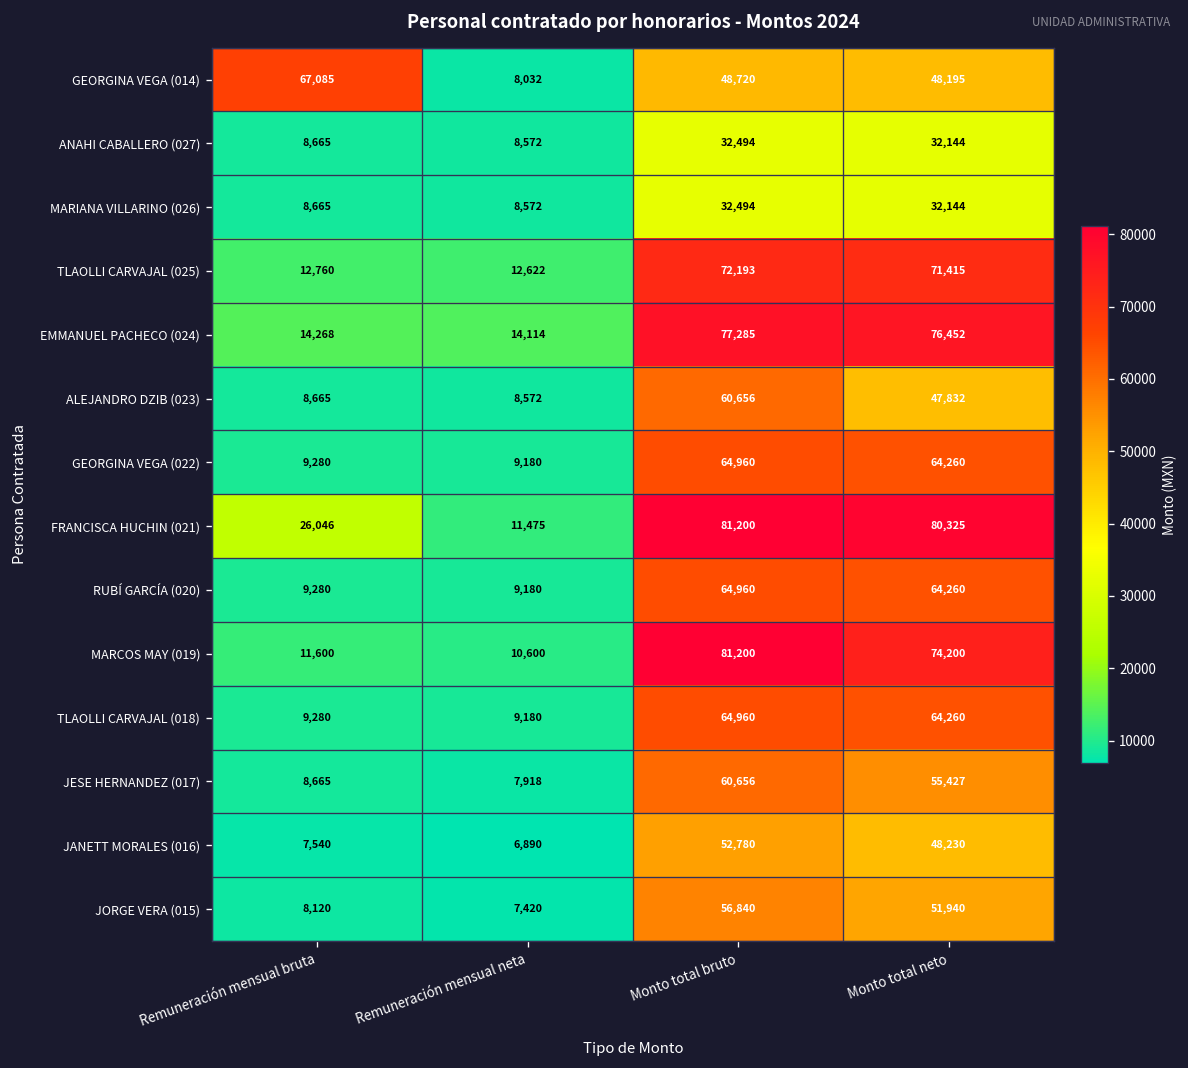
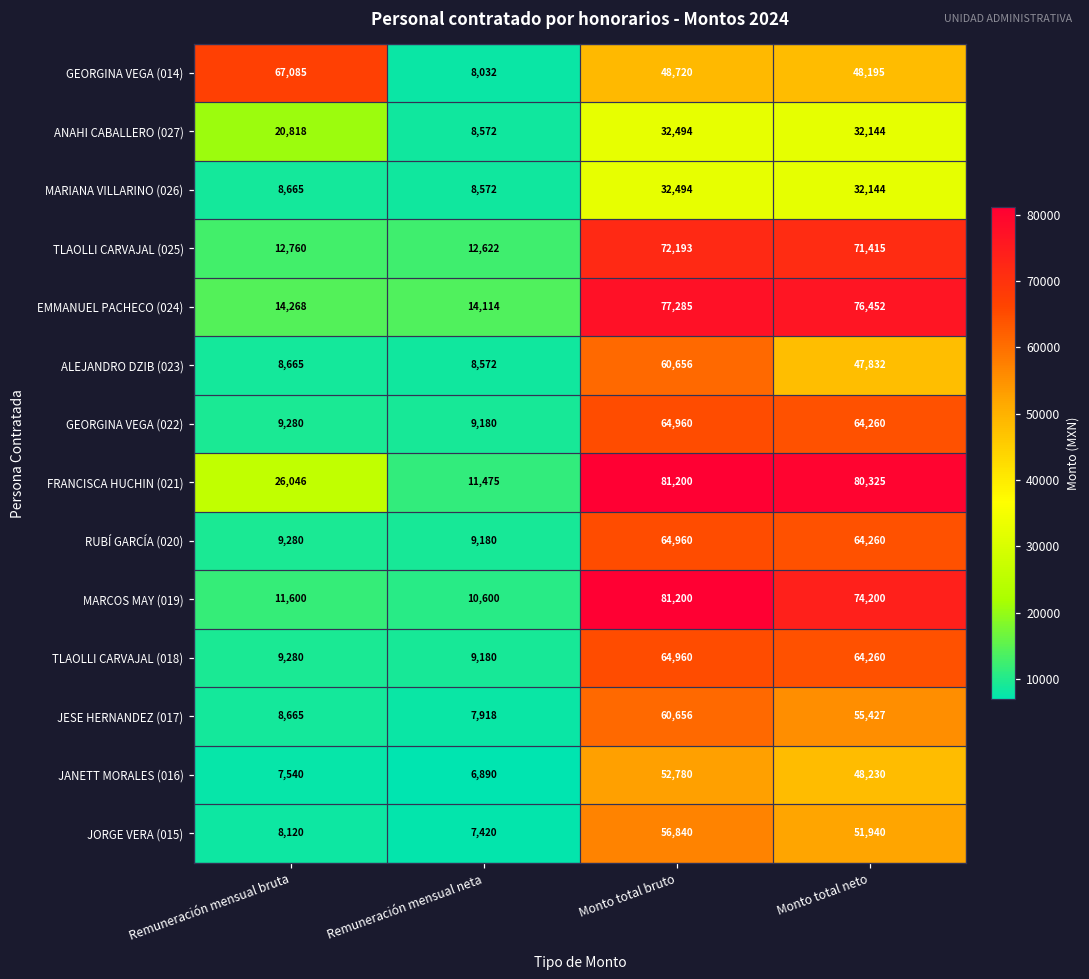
  {
    "GEORGINA VEGA (014)": {
      "Remuneración mensual bruta": "67,085",
      "Remuneración mensual neta": "8,032",
      "Monto total bruto": "48,720",
      "Monto total neto": "48,195"
    },
    "ANAHI CABALLERO (027)": {
-     "Remuneración mensual bruta": "8,665",
+     "Remuneración mensual bruta": "20,818",
      "Remuneración mensual neta": "8,572",
      "Monto total bruto": "32,494",
      "Monto total neto": "32,144"
    },
    "MARIANA VILLARINO (026)": {
      "Remuneración mensual bruta": "8,665",
      "Remuneración mensual neta": "8,572",
      "Monto total bruto": "32,494",
      "Monto total neto": "32,144"
    },
    "TLAOLLI CARVAJAL (025)": {
      "Remuneración mensual bruta": "12,760",
      "Remuneración mensual neta": "12,622",
      "Monto total bruto": "72,193",
      "Monto total neto": "71,415"
    },
    "EMMANUEL PACHECO (024)": {
      "Remuneración mensual bruta": "14,268",
      "Remuneración mensual neta": "14,114",
      "Monto total bruto": "77,285",
      "Monto total neto": "76,452"
    },
    "ALEJANDRO DZIB (023)": {
      "Remuneración mensual bruta": "8,665",
      "Remuneración mensual neta": "8,572",
      "Monto total bruto": "60,656",
      "Monto total neto": "47,832"
    },
    "GEORGINA VEGA (022)": {
      "Remuneración mensual bruta": "9,280",
      "Remuneración mensual neta": "9,180",
      "Monto total bruto": "64,960",
      "Monto total neto": "64,260"
    },
    "FRANCISCA HUCHIN (021)": {
      "Remuneración mensual bruta": "26,046",
      "Remuneración mensual neta": "11,475",
      "Monto total bruto": "81,200",
      "Monto total neto": "80,325"
    },
    "RUBÍ GARCÍA (020)": {
      "Remuneración mensual bruta": "9,280",
      "Remuneración mensual neta": "9,180",
      "Monto total bruto": "64,960",
      "Monto total neto": "64,260"
    },
    "MARCOS MAY (019)": {
      "Remuneración mensual bruta": "11,600",
      "Remuneración mensual neta": "10,600",
      "Monto total bruto": "81,200",
      "Monto total neto": "74,200"
    },
    "TLAOLLI CARVAJAL (018)": {
      "Remuneración mensual bruta": "9,280",
      "Remuneración mensual neta": "9,180",
      "Monto total bruto": "64,960",
      "Monto total neto": "64,260"
    },
    "JESE HERNANDEZ (017)": {
      "Remuneración mensual bruta": "8,665",
      "Remuneración mensual neta": "7,918",
      "Monto total bruto": "60,656",
      "Monto total neto": "55,427"
    },
    "JANETT MORALES (016)": {
      "Remuneración mensual bruta": "7,540",
      "Remuneración mensual neta": "6,890",
      "Monto total bruto": "52,780",
      "Monto total neto": "48,230"
    },
    "JORGE VERA (015)": {
      "Remuneración mensual bruta": "8,120",
      "Remuneración mensual neta": "7,420",
      "Monto total bruto": "56,840",
      "Monto total neto": "51,940"
    }
  }
